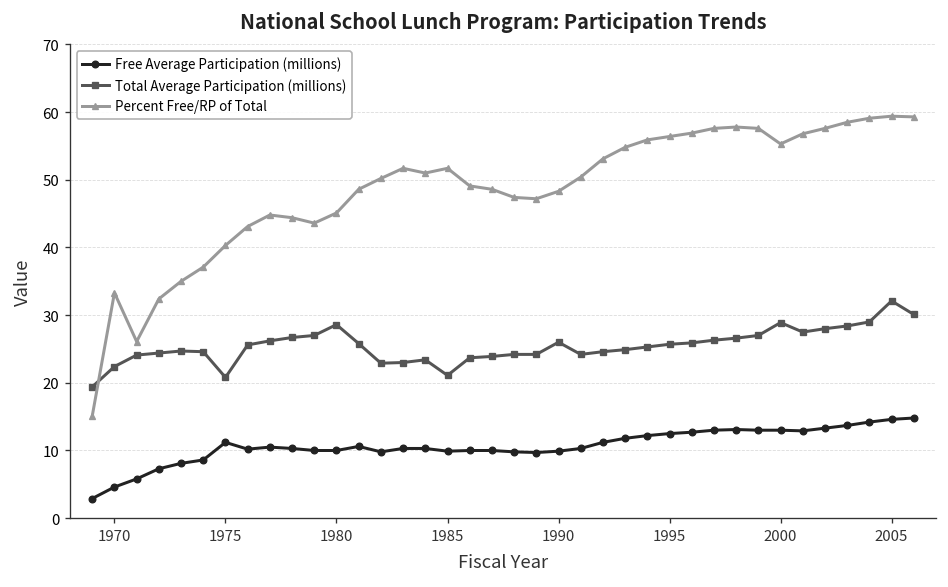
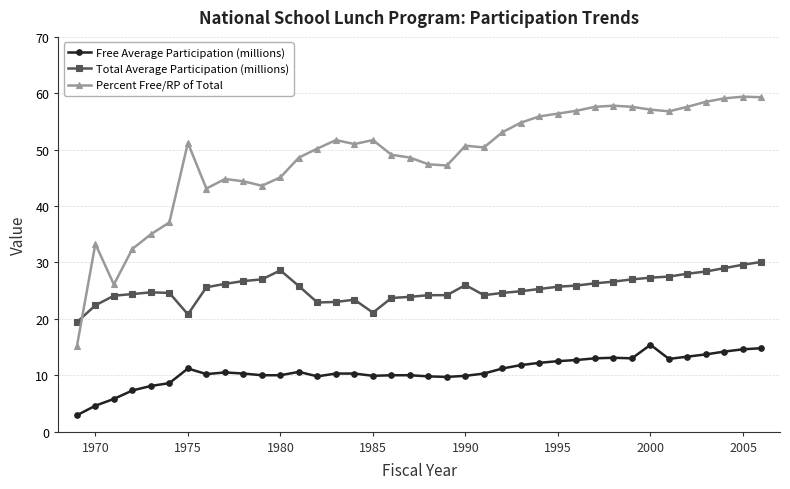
  {
    "Free Average Participation (millions)": {
      "1970": 5,
      "1975": 11,
      "1980": 10,
      "1985": 10,
      "1990": 10,
      "1995": 13,
-     "2000": 13,
+     "2000": 15,
      "2005": 15
    },
    "Total Average Participation (millions)": {
      "1970": 22,
      "1975": 21,
      "1980": 29,
      "1985": 21,
      "1990": 26,
      "1995": 26,
-     "2000": 29,
-     "2005": 32
+     "2000": 27,
+     "2005": 30
    },
    "Percent Free/RP of Total": {
      "1970": 33,
-     "1975": 40,
+     "1975": 51,
      "1980": 45,
      "1985": 52,
-     "1990": 48,
+     "1990": 51,
      "1995": 56,
-     "2000": 55,
+     "2000": 57,
      "2005": 59
    }
  }
